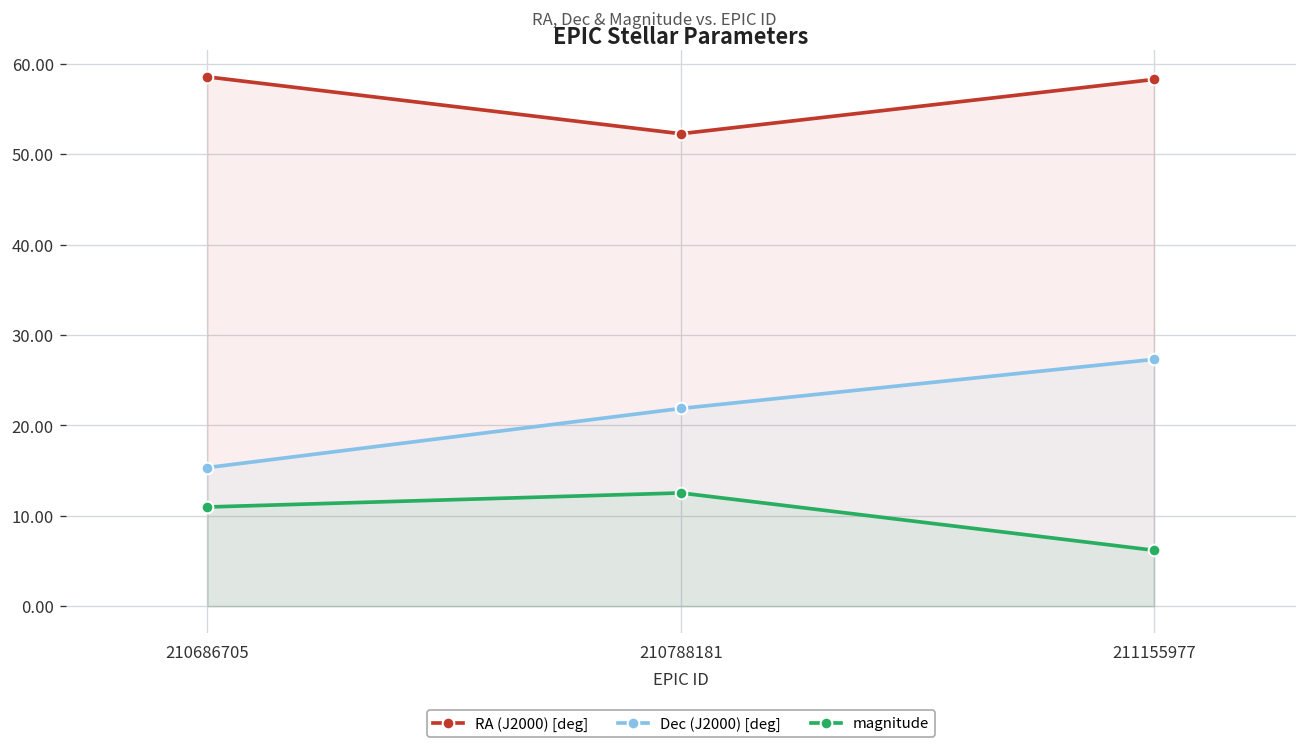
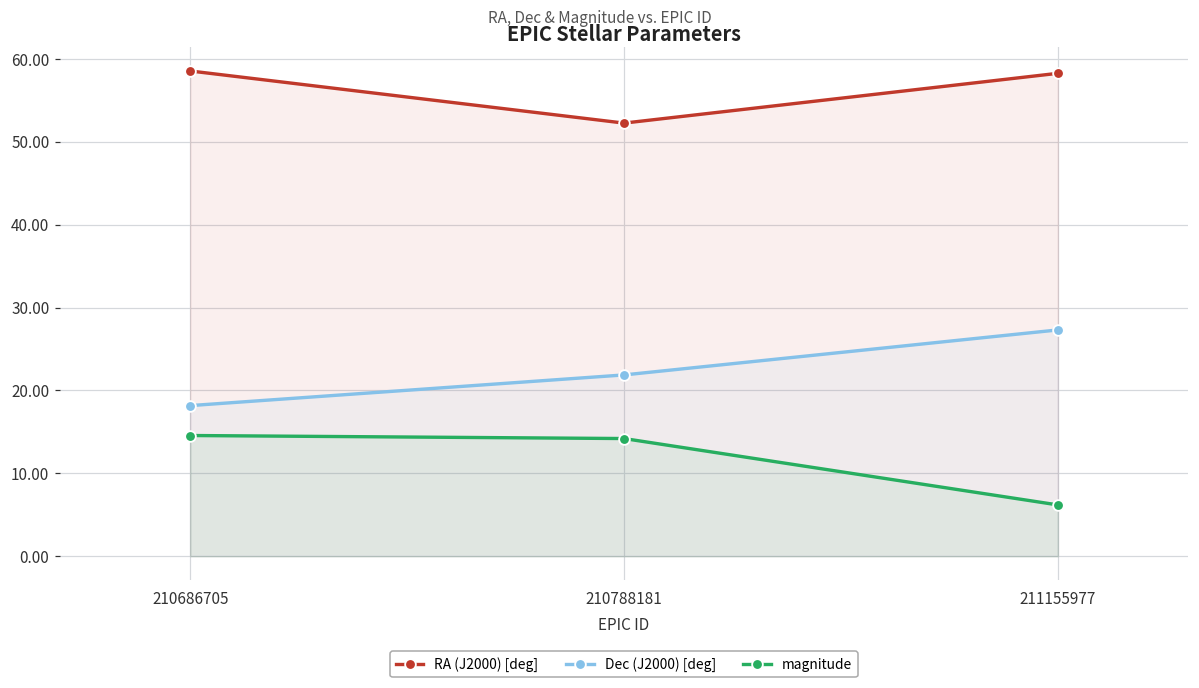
  {
    "RA (J2000) [deg]": {
      "210686705": 59,
      "210788181": 52,
      "211155977": 58
    },
    "Dec (J2000) [deg]": {
-     "210686705": 15,
+     "210686705": 18,
      "210788181": 22,
      "211155977": 27
    },
    "magnitude": {
-     "210686705": 11,
-     "210788181": 13,
+     "210686705": 15,
+     "210788181": 14,
      "211155977": 6
    }
  }
